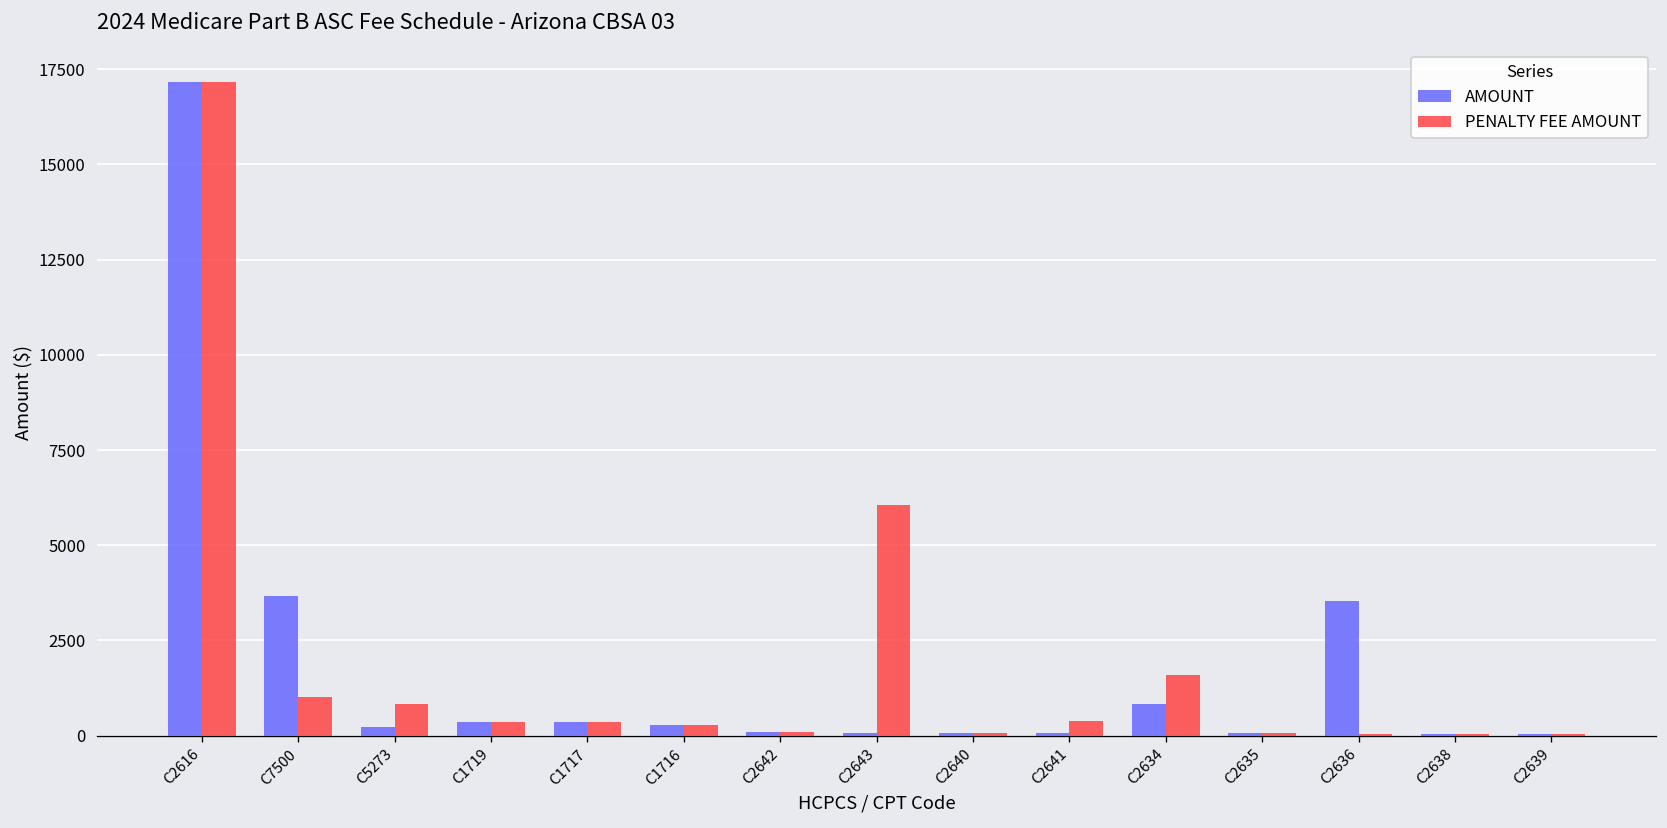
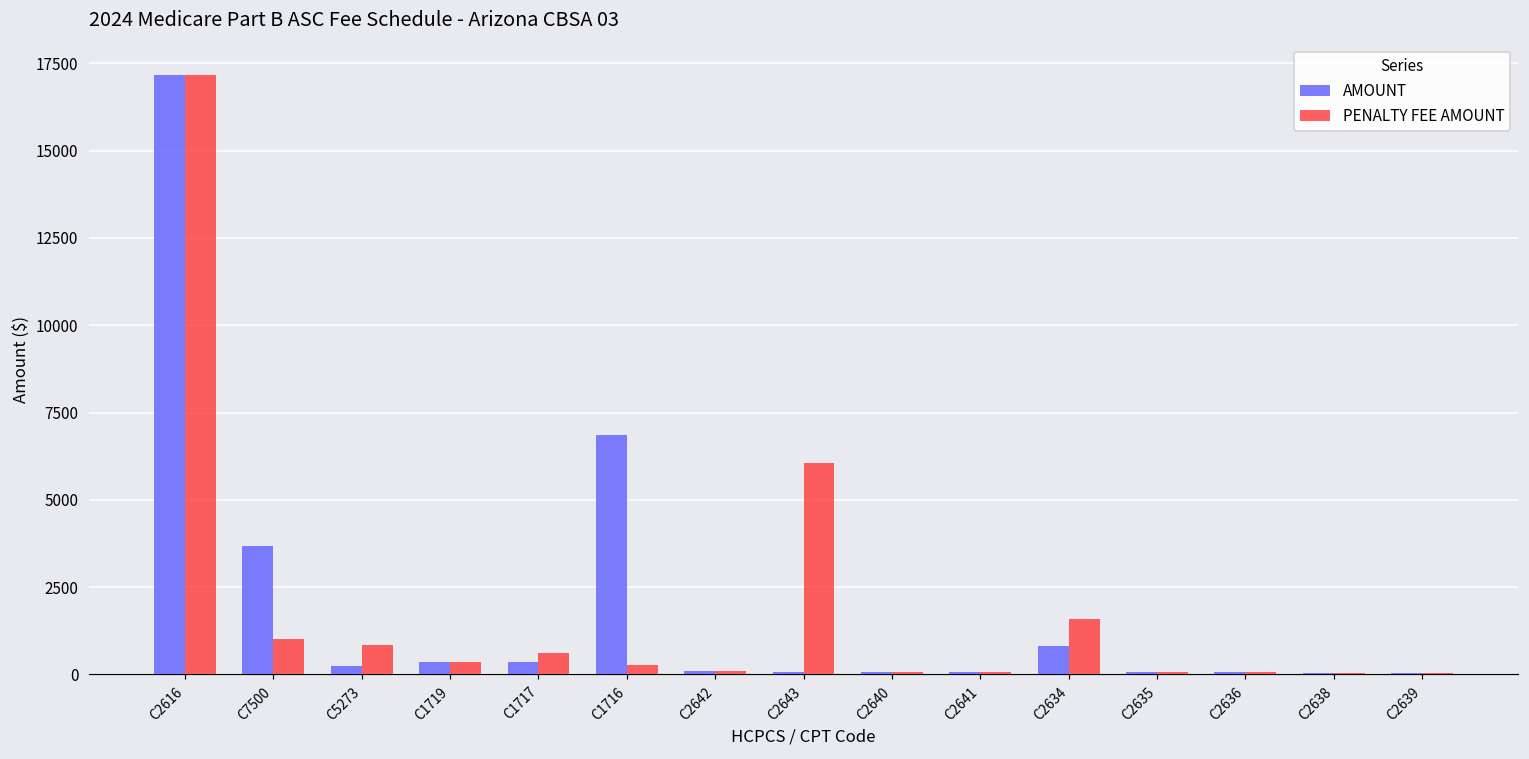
  {
    "AMOUNT": {
      "C2616": 17200,
      "C7500": 3700,
      "C5273": 200,
      "C1719": 300,
      "C1717": 300,
-     "C1716": 300,
+     "C1716": 6900,
      "C2642": 100,
      "C2643": 100,
      "C2634": 800,
-     "C2636": 3500
+     "C2636": 100
    },
    "PENALTY FEE AMOUNT": {
      "C2616": 17200,
      "C7500": 1000,
      "C5273": 800,
      "C1719": 300,
-     "C1717": 300,
+     "C1717": 600,
      "C1716": 300,
      "C2642": 100,
      "C2643": 6100,
-     "C2641": 400,
+     "C2641": 100,
      "C2634": 1600
    }
  }
